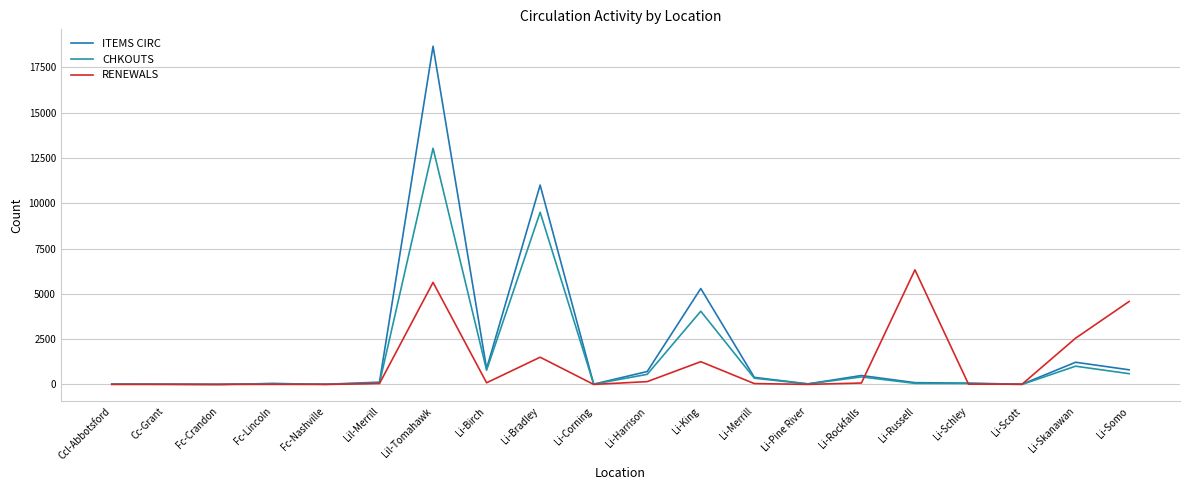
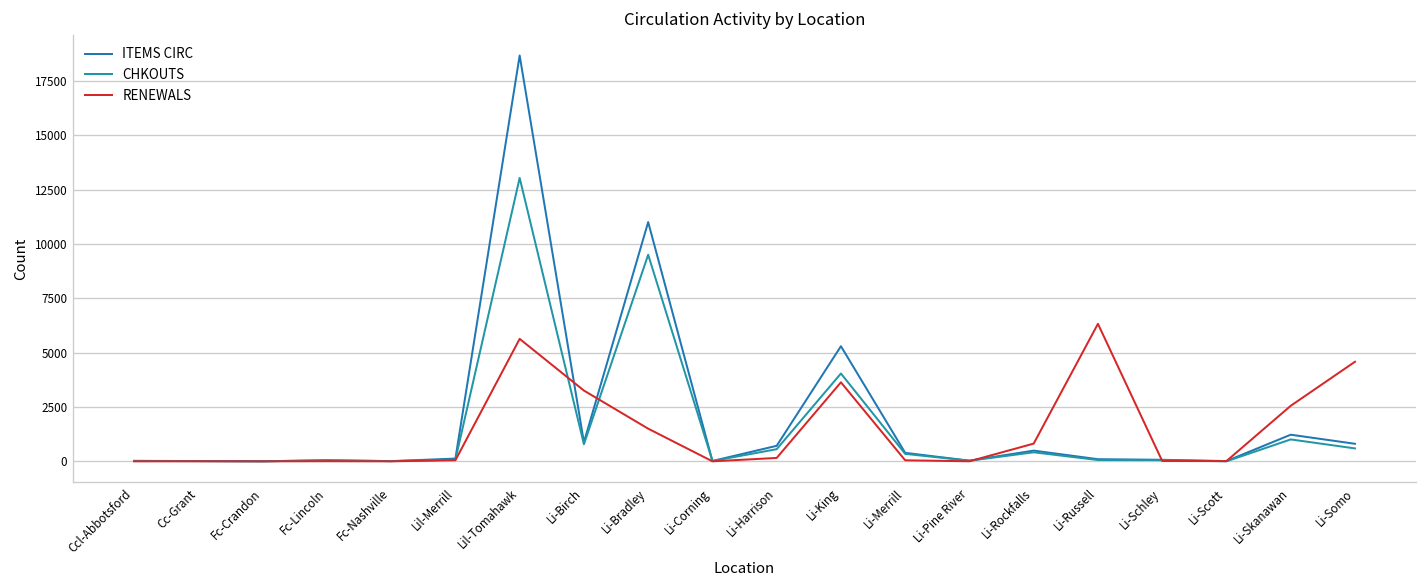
  {
    "RENEWALS": {
      "Lil-Tomahawk": 5600,
-     "Li-Birch": 100,
+     "Li-Birch": 3300,
      "Li-Bradley": 1500,
      "Li-Harrison": 200,
-     "Li-King": 1300,
+     "Li-King": 3600,
      "Li-Merrill": 0,
-     "Li-Rockfalls": 100,
+     "Li-Rockfalls": 800,
      "Li-Russell": 6300,
      "Li-Skanawan": 2600,
      "Li-Somo": 4600
    }
  }
